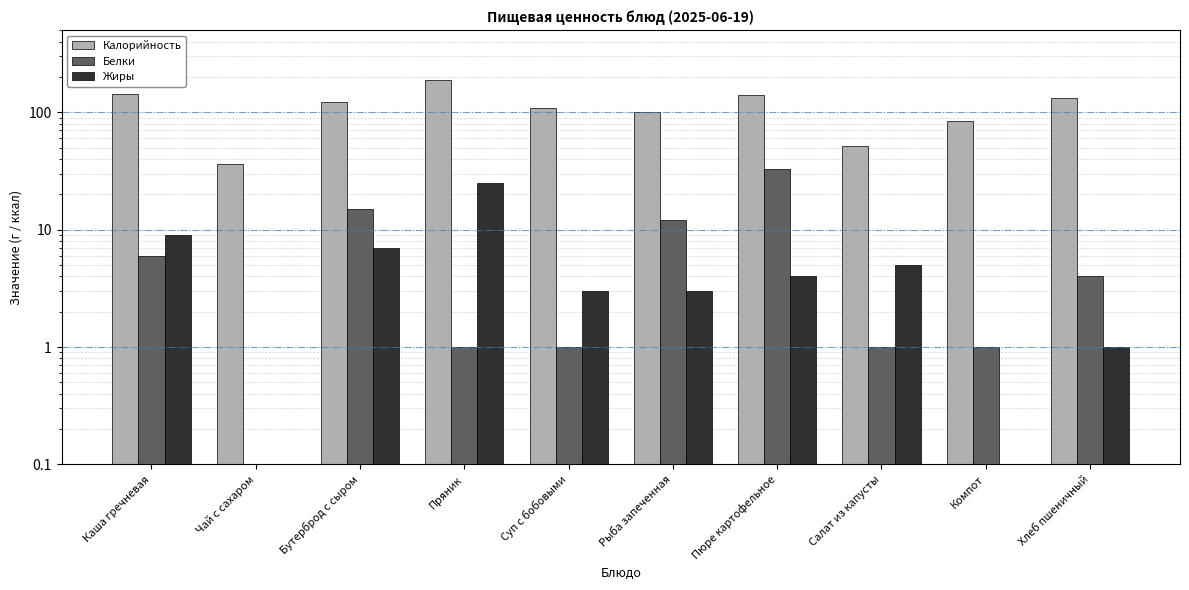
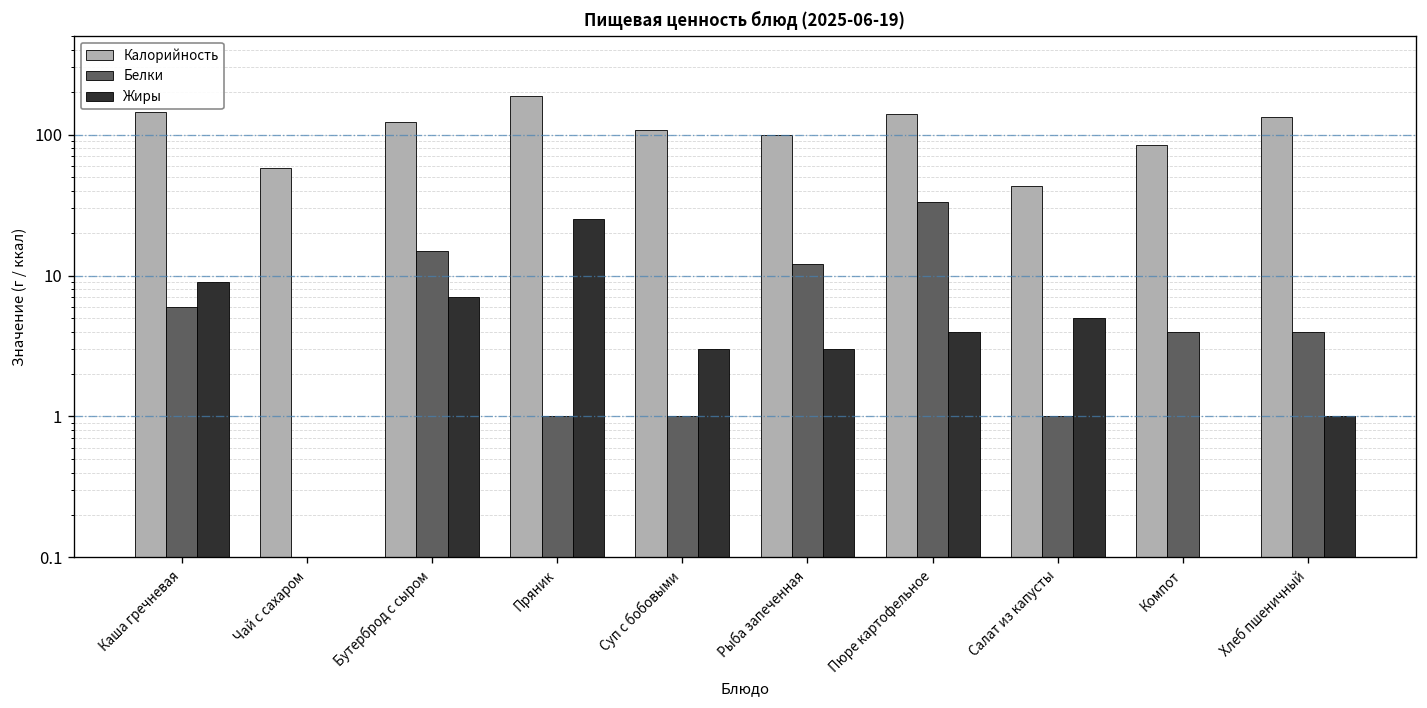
  {
    "Калорийность": {
      "Каша гречневая": 140,
-     "Чай с сахаром": 36,
+     "Чай с сахаром": 60,
      "Бутерброд с сыром": 120,
      "Пряник": 190,
      "Суп с бобовыми": 110,
      "Рыба запеченная": 100,
      "Пюре картофельное": 140,
-     "Салат из капусты": 50,
+     "Салат из капусты": 43,
      "Компот": 80,
      "Хлеб пшеничный": 130
    },
    "Белки": {
      "Каша гречневая": 6,
      "Бутерброд с сыром": 15,
      "Пряник": 1,
      "Суп с бобовыми": 1,
      "Рыба запеченная": 12,
      "Пюре картофельное": 33,
      "Салат из капусты": 1,
-     "Компот": 1,
+     "Компот": 4,
      "Хлеб пшеничный": 4
    },
    "Жиры": {
      "Каша гречневая": 9,
      "Бутерброд с сыром": 7,
      "Пряник": 25,
      "Суп с бобовыми": 3,
      "Рыба запеченная": 3,
      "Пюре картофельное": 4,
      "Салат из капусты": 5,
      "Хлеб пшеничный": 1
    }
  }
